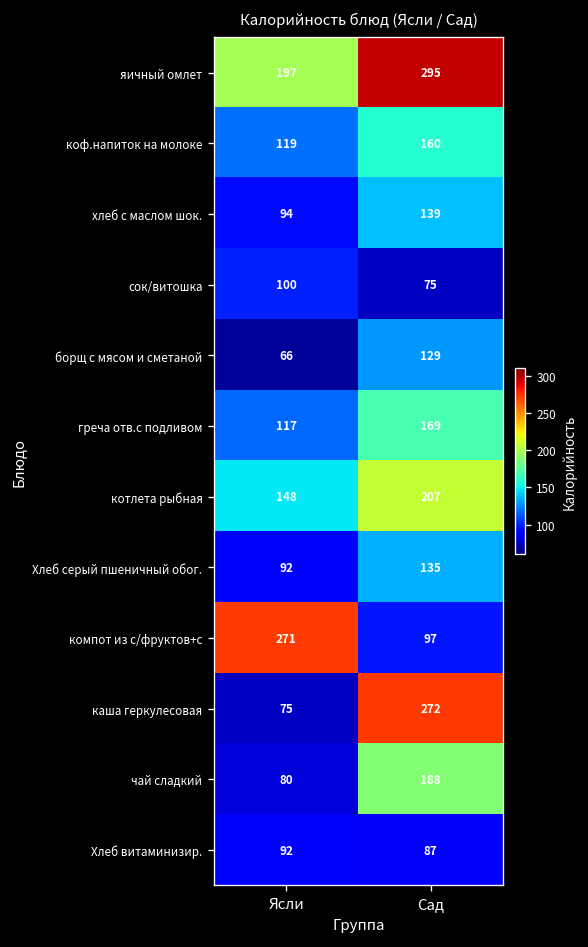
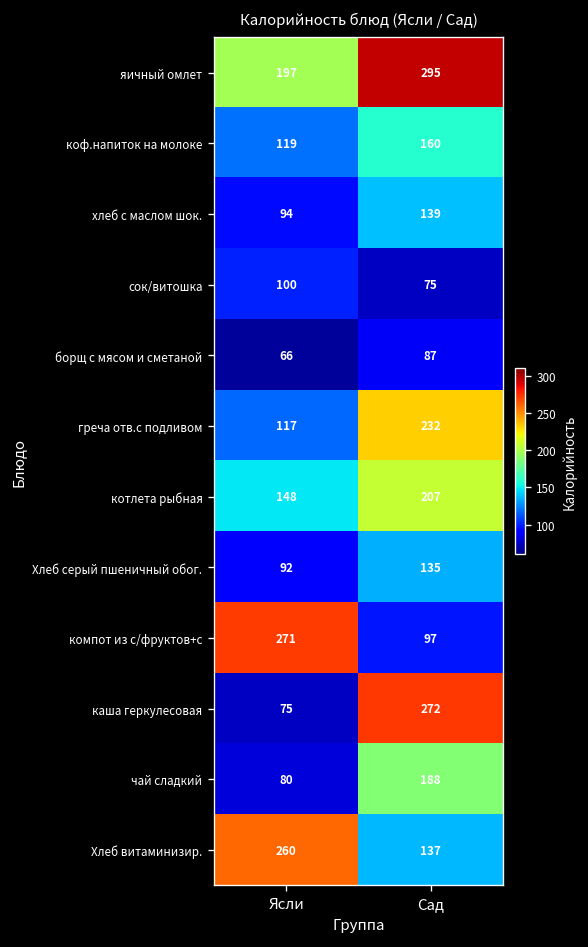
  {
    "яичный омлет": {
      "Ясли": 197,
      "Сад": 295
    },
    "коф.напиток на молоке": {
      "Ясли": 119,
      "Сад": 160
    },
    "хлеб с маслом шок.": {
      "Ясли": 94,
      "Сад": 139
    },
    "сок/витошка": {
      "Ясли": 100,
      "Сад": 75
    },
    "борщ с мясом и сметаной": {
      "Ясли": 66,
-     "Сад": 129
+     "Сад": 87
    },
    "греча отв.с подливом": {
      "Ясли": 117,
-     "Сад": 169
+     "Сад": 232
    },
    "котлета рыбная": {
      "Ясли": 148,
      "Сад": 207
    },
    "Хлеб серый пшеничный обог.": {
      "Ясли": 92,
      "Сад": 135
    },
    "компот из с/фруктов+с": {
      "Ясли": 271,
      "Сад": 97
    },
    "каша геркулесовая": {
      "Ясли": 75,
      "Сад": 272
    },
    "чай сладкий": {
      "Ясли": 80,
      "Сад": 188
    },
    "Хлеб витаминизир.": {
-     "Ясли": 92,
-     "Сад": 87
+     "Ясли": 260,
+     "Сад": 137
    }
  }
